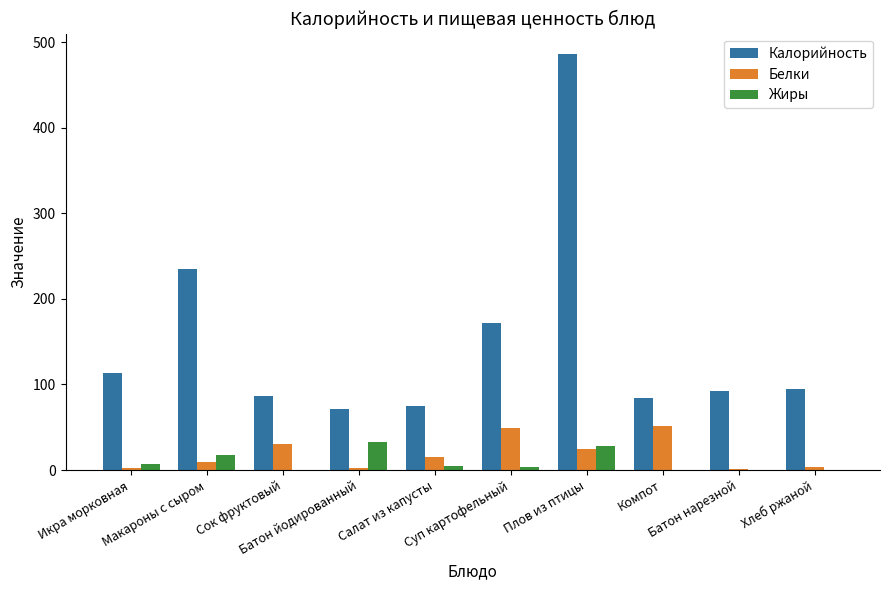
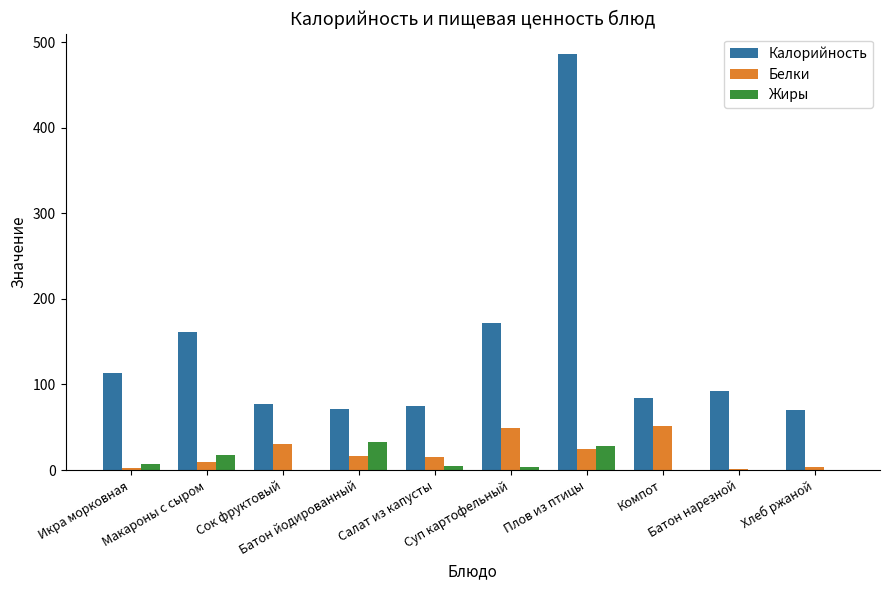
  {
    "Калорийность": {
      "Икра морковная": 110,
-     "Макароны с сыром": 240,
-     "Сок фруктовый": 90,
+     "Макароны с сыром": 160,
+     "Сок фруктовый": 80,
      "Батон йодированный": 70,
      "Салат из капусты": 80,
      "Суп картофельный": 170,
      "Плов из птицы": 490,
      "Компот": 80,
      "Батон нарезной": 90,
-     "Хлеб ржаной": 90
+     "Хлеб ржаной": 70
    },
    "Белки": {
      "Макароны с сыром": 10,
      "Сок фруктовый": 30,
-     "Батон йодированный": 0,
+     "Батон йодированный": 20,
      "Салат из капусты": 20,
      "Суп картофельный": 50,
      "Плов из птицы": 30,
      "Компот": 50,
      "Хлеб ржаной": 0
    },
    "Жиры": {
      "Икра морковная": 10,
      "Макароны с сыром": 20,
      "Батон йодированный": 30,
      "Салат из капусты": 0,
      "Суп картофельный": 0,
      "Плов из птицы": 30
    }
  }
